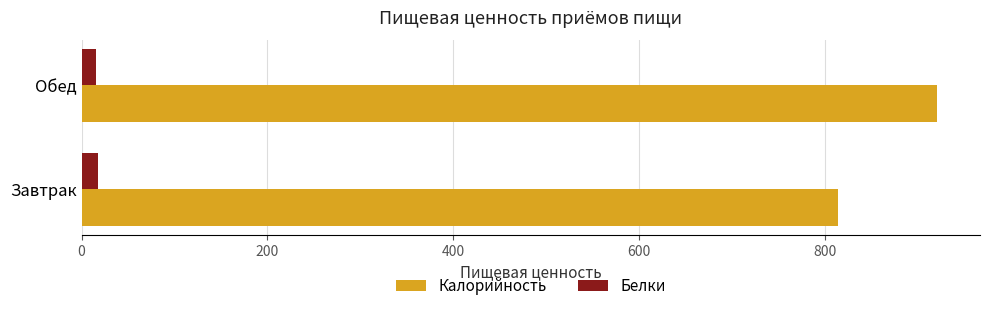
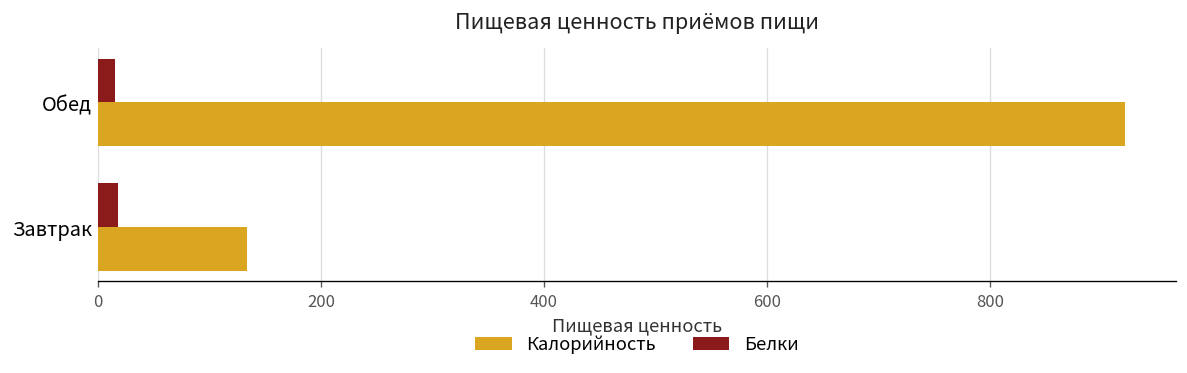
  {
    "Калорийность": {
      "Обед": 920,
-     "Завтрак": 810
+     "Завтрак": 130
    },
    "Белки": {
      "Обед": 20,
      "Завтрак": 20
    }
  }
